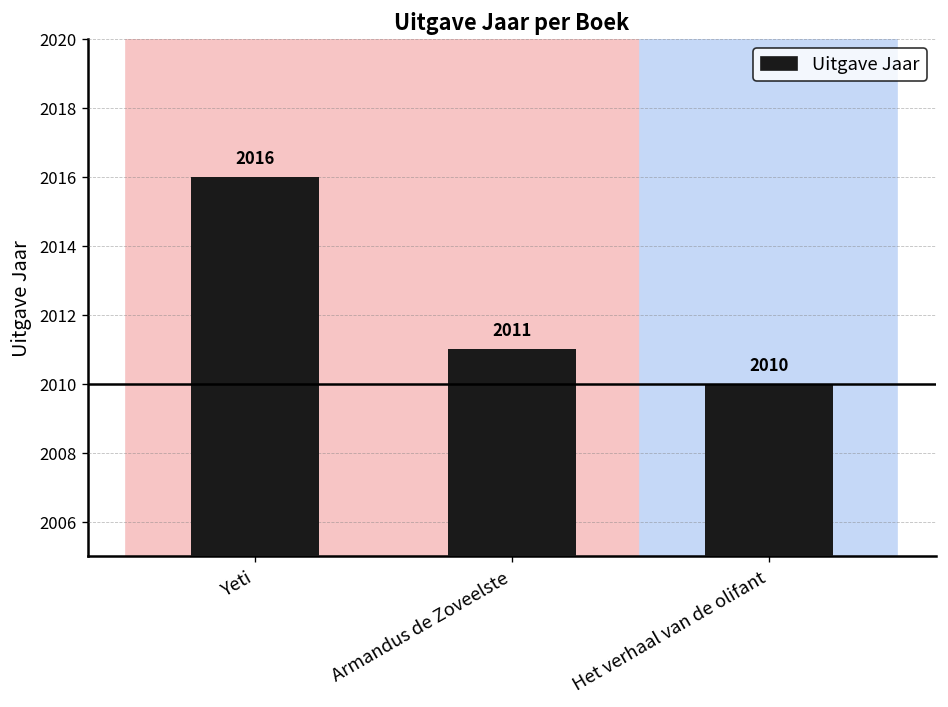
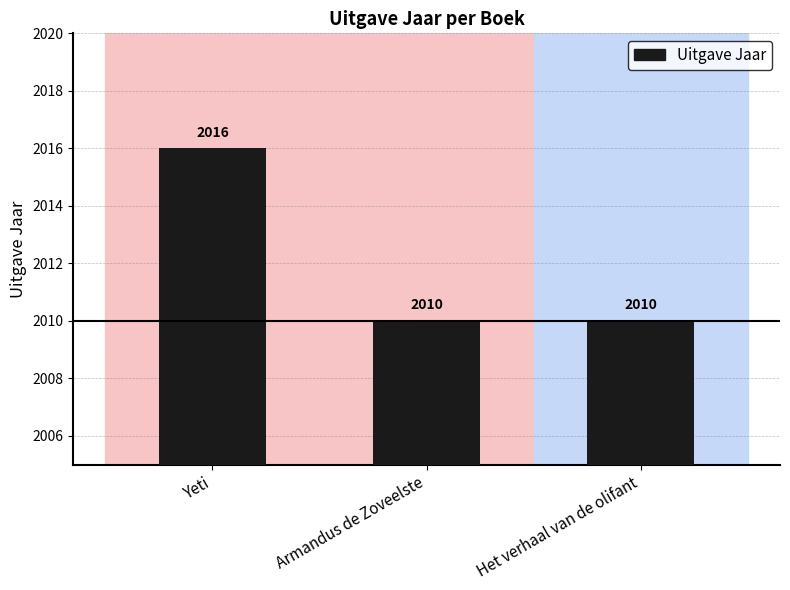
  {
    "Yeti": 2016,
-   "Armandus de Zoveelste": 2011,
+   "Armandus de Zoveelste": 2010,
    "Het verhaal van de olifant": 2010
  }
